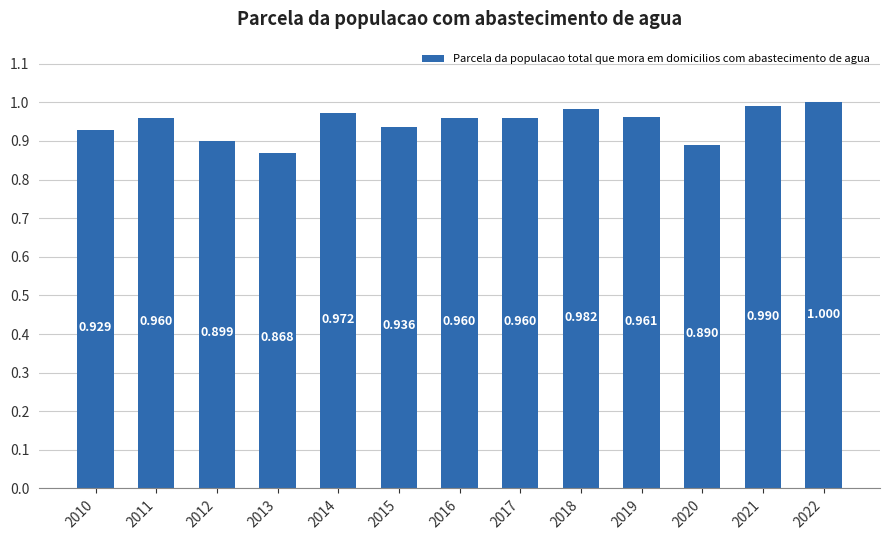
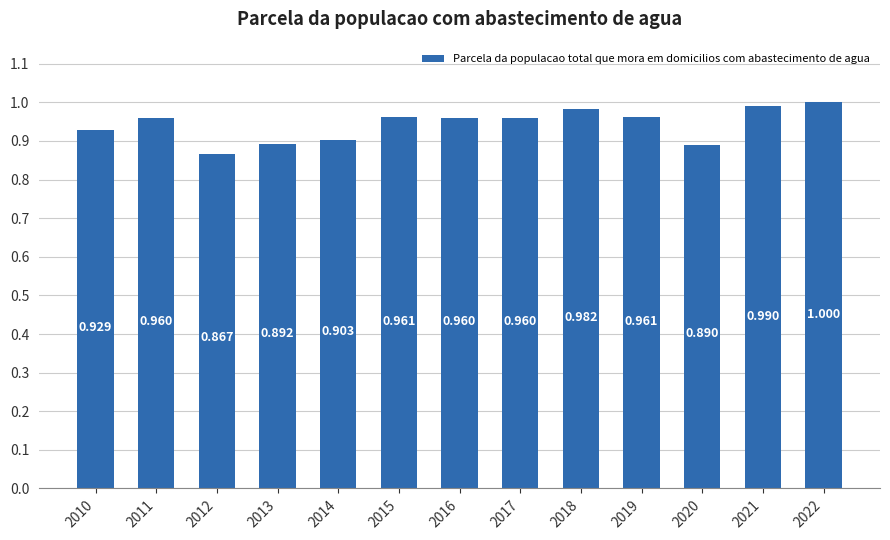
  {
    "2010": 0.929,
    "2011": 0.960,
-   "2012": 0.899,
-   "2013": 0.868,
-   "2014": 0.972,
-   "2015": 0.936,
+   "2012": 0.867,
+   "2013": 0.892,
+   "2014": 0.903,
+   "2015": 0.961,
    "2016": 0.960,
    "2017": 0.960,
    "2018": 0.982,
    "2019": 0.961,
    "2020": 0.890,
    "2021": 0.990,
    "2022": 1.000
  }
